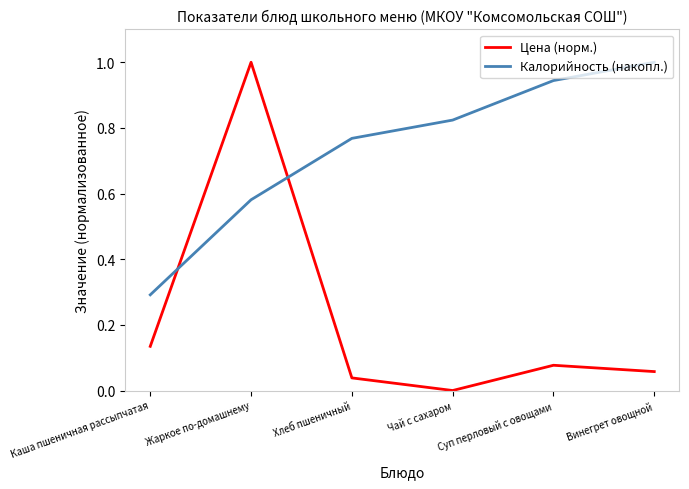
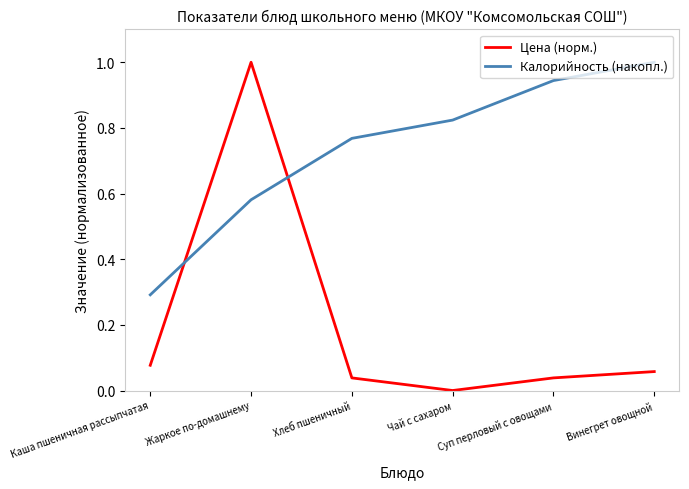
  {
    "Цена (норм.)": {
-     "Каша пшеничная рассыпчатая": 0.13,
+     "Каша пшеничная рассыпчатая": 0.08,
      "Жаркое по-домашнему": 1.00,
      "Хлеб пшеничный": 0.04,
      "Чай с сахаром": 0.00,
-     "Суп перловый с овощами": 0.08,
+     "Суп перловый с овощами": 0.04,
      "Винегрет овощной": 0.06
    },
    "Калорийность (накопл.)": {
      "Каша пшеничная рассыпчатая": 0.29,
      "Жаркое по-домашнему": 0.58,
      "Хлеб пшеничный": 0.77,
      "Чай с сахаром": 0.82,
      "Суп перловый с овощами": 0.94
    }
  }
